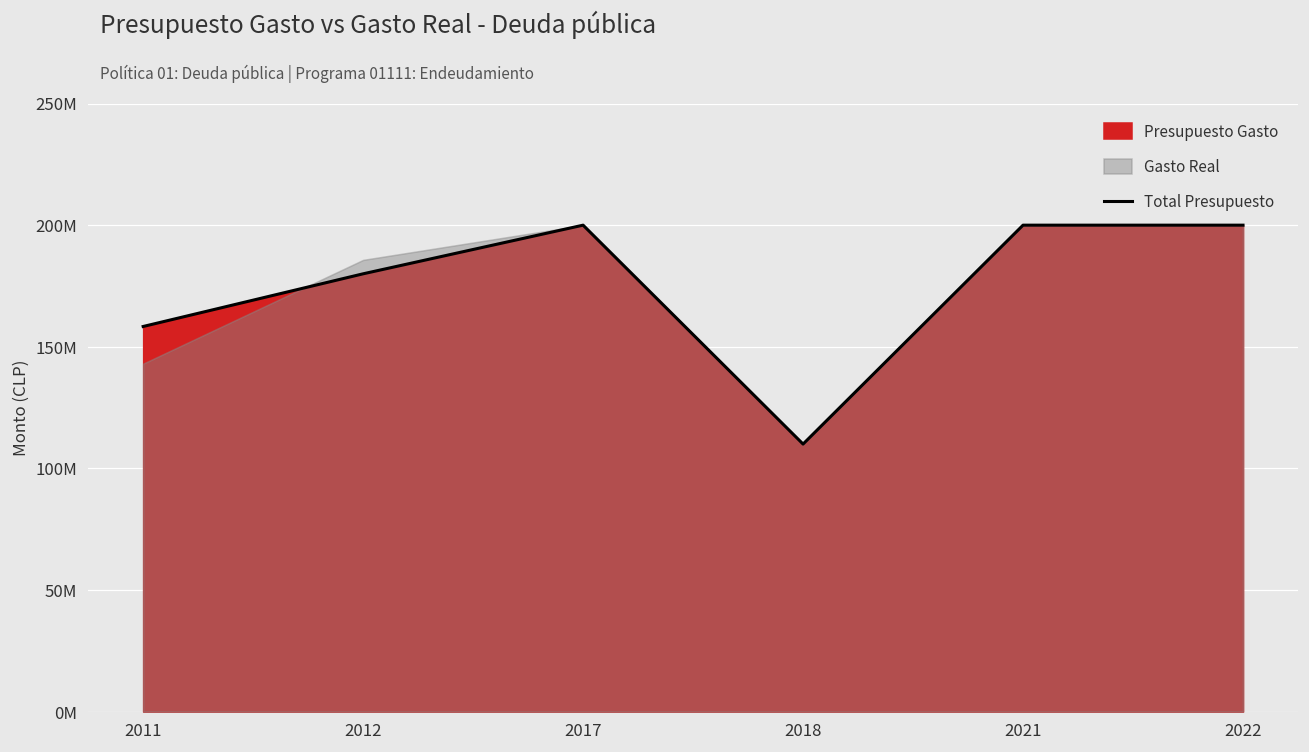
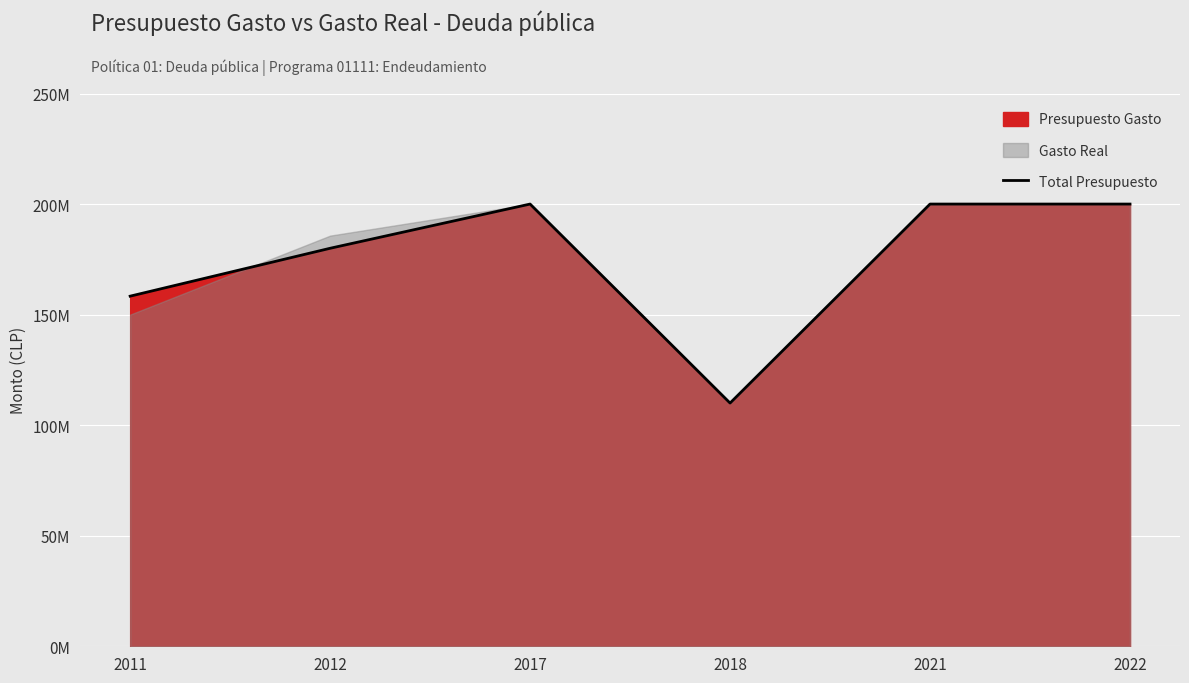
  {
    "Presupuesto Gasto": {
      "2011": 158000000,
      "2012": 180000000
    },
    "Gasto Real": {
-     "2011": 143000000,
+     "2011": 150000000,
      "2012": 186000000
    }
  }
